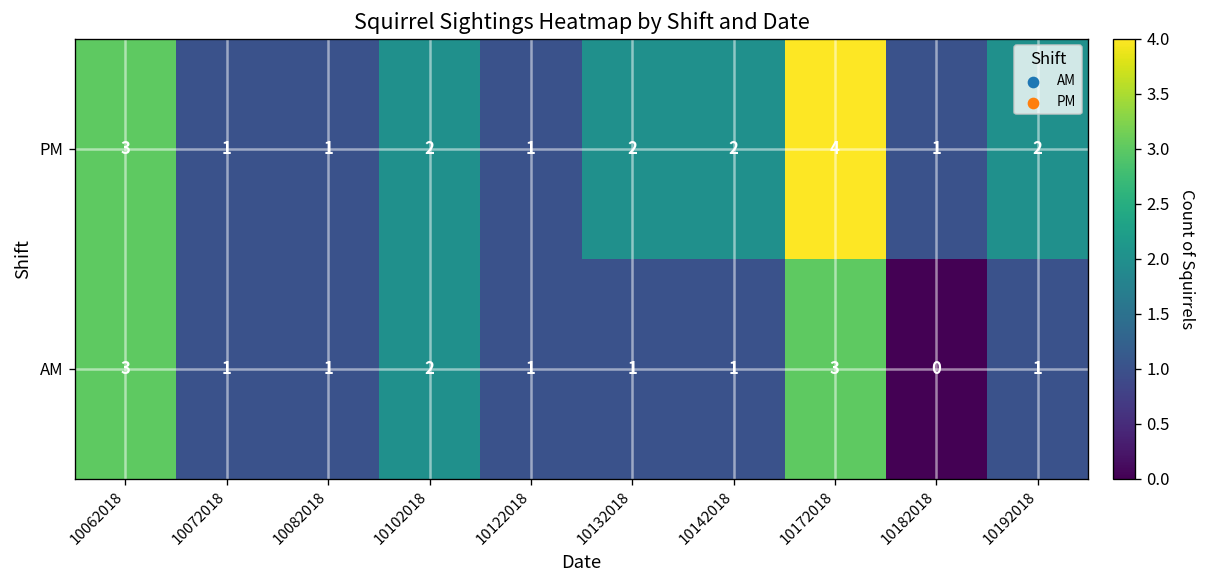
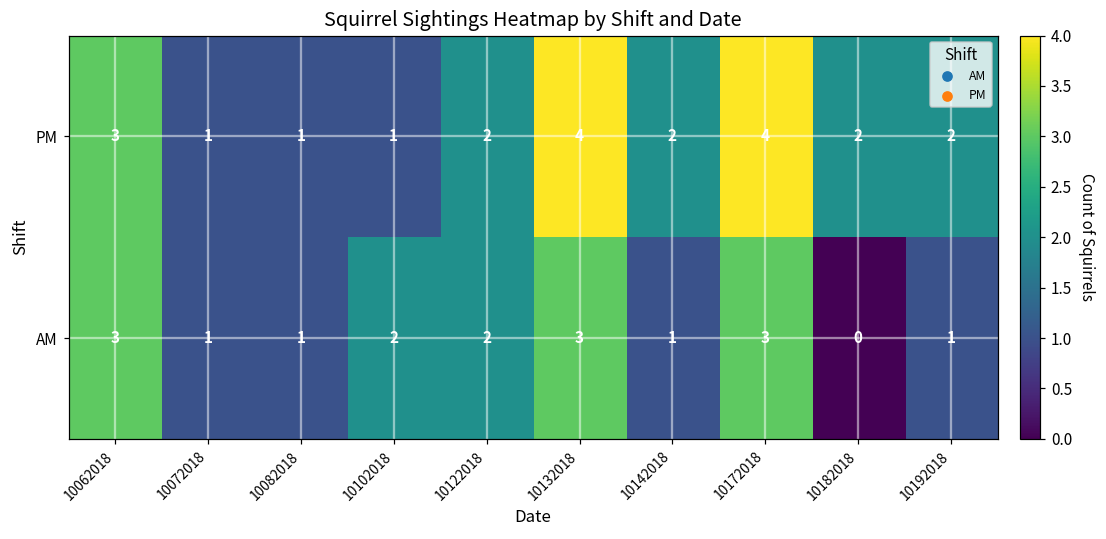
  {
    "PM": {
      "10062018": 3,
      "10072018": 1,
      "10082018": 1,
-     "10102018": 2,
-     "10122018": 1,
-     "10132018": 2,
+     "10102018": 1,
+     "10122018": 2,
+     "10132018": 4,
      "10142018": 2,
      "10172018": 4,
-     "10182018": 1,
+     "10182018": 2,
      "10192018": 2
    },
    "AM": {
      "10062018": 3,
      "10072018": 1,
      "10082018": 1,
      "10102018": 2,
-     "10122018": 1,
-     "10132018": 1,
+     "10122018": 2,
+     "10132018": 3,
      "10142018": 1,
      "10172018": 3,
      "10182018": 0,
      "10192018": 1
    }
  }
